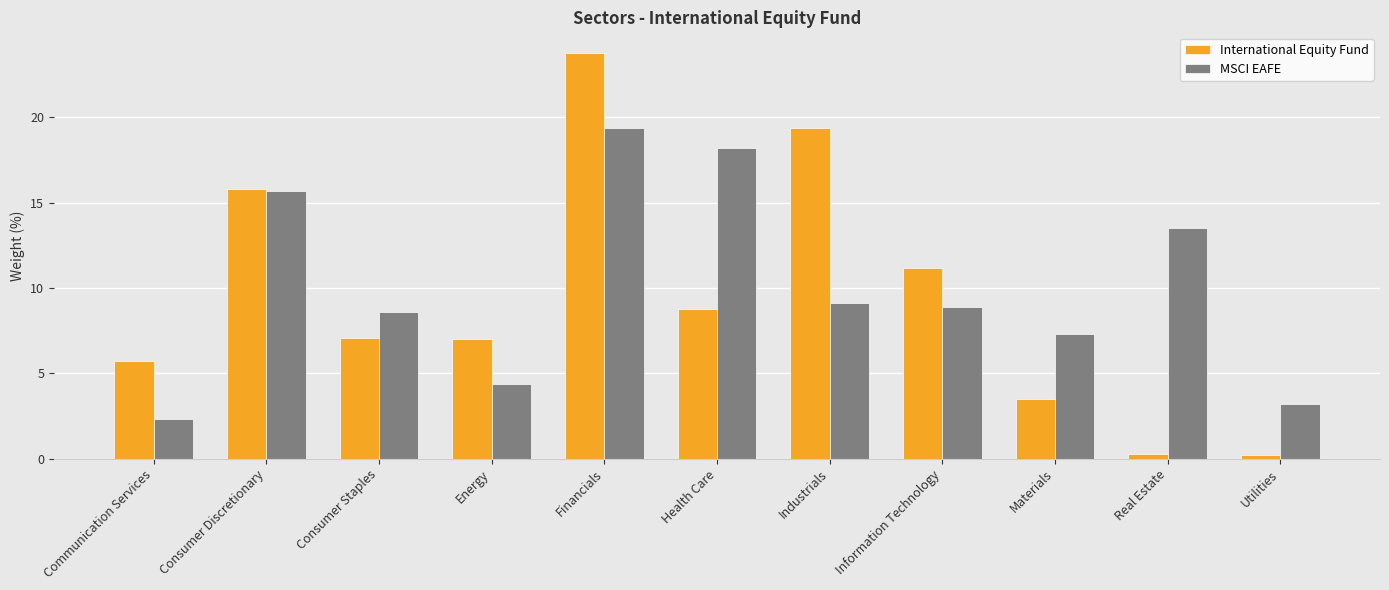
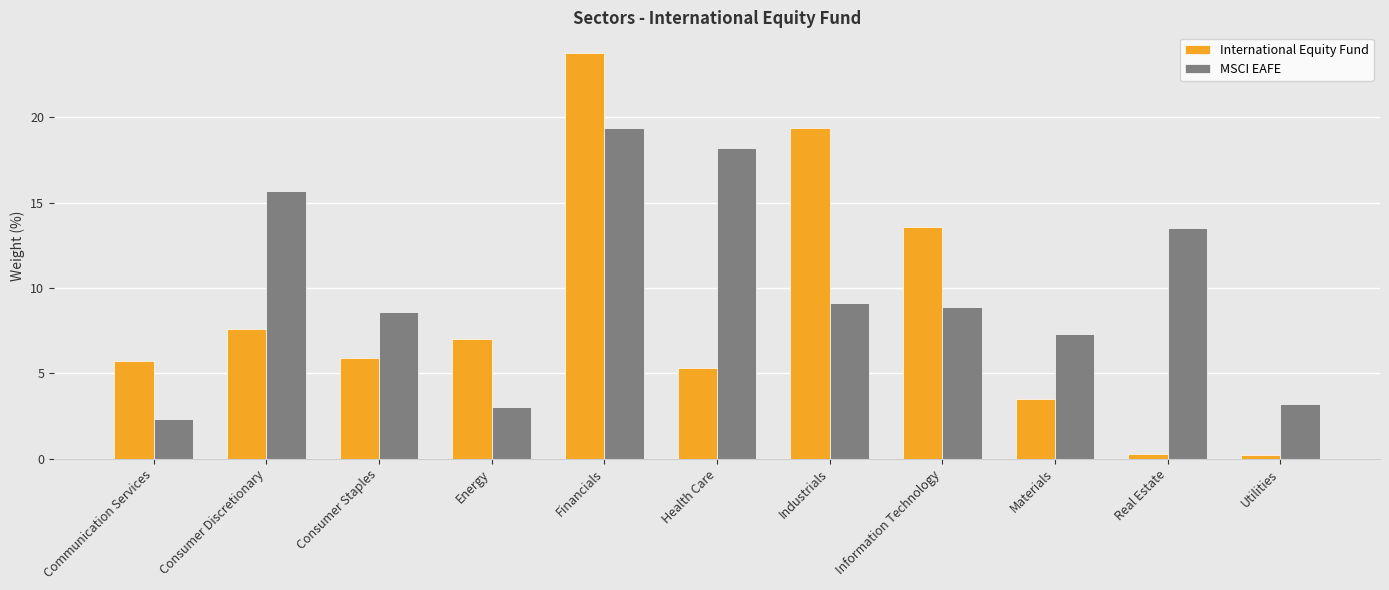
  {
    "International Equity Fund": {
      "Communication Services": 5.7,
-     "Consumer Discretionary": 15.8,
-     "Consumer Staples": 7.1,
+     "Consumer Discretionary": 7.6,
+     "Consumer Staples": 5.9,
      "Energy": 7.0,
      "Financials": 23.8,
-     "Health Care": 8.8,
+     "Health Care": 5.3,
      "Industrials": 19.4,
-     "Information Technology": 11.2,
+     "Information Technology": 13.6,
      "Materials": 3.5,
      "Real Estate": 0.3,
      "Utilities": 0.2
    },
    "MSCI EAFE": {
      "Communication Services": 2.3,
      "Consumer Discretionary": 15.7,
      "Consumer Staples": 8.6,
-     "Energy": 4.4,
+     "Energy": 3.0,
      "Financials": 19.4,
      "Health Care": 18.2,
      "Industrials": 9.1,
      "Information Technology": 8.9,
      "Materials": 7.3,
      "Real Estate": 13.5,
      "Utilities": 3.2
    }
  }
